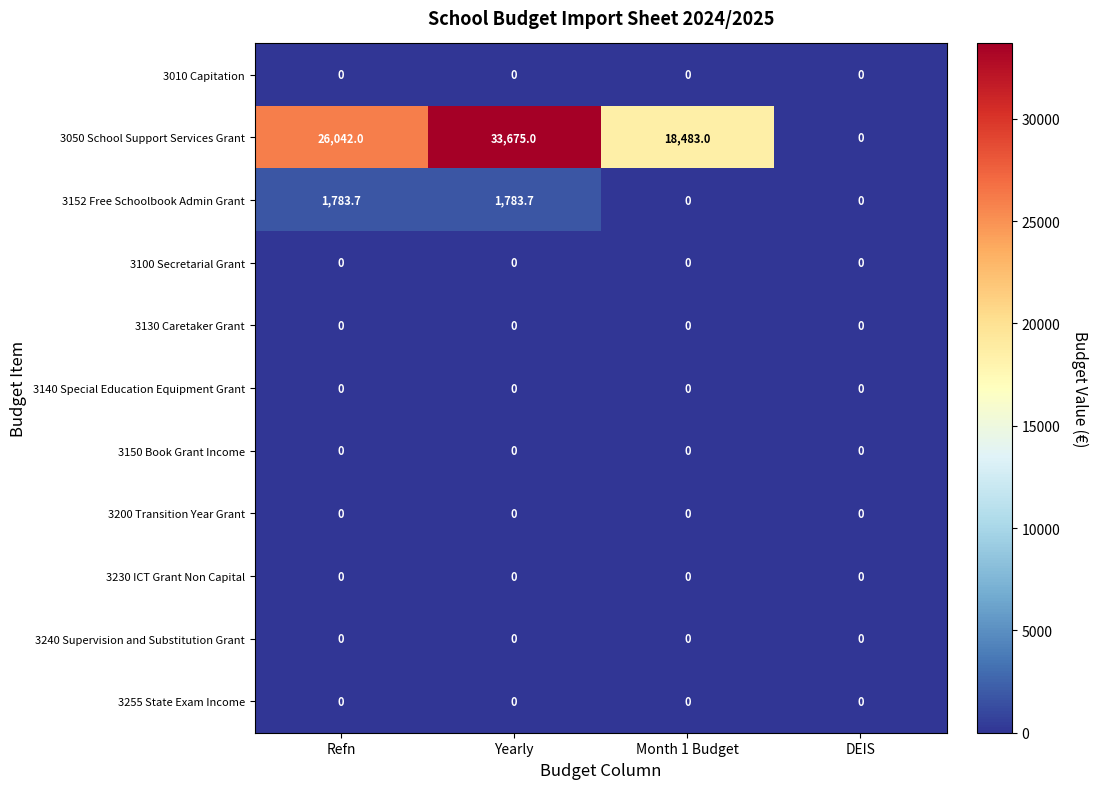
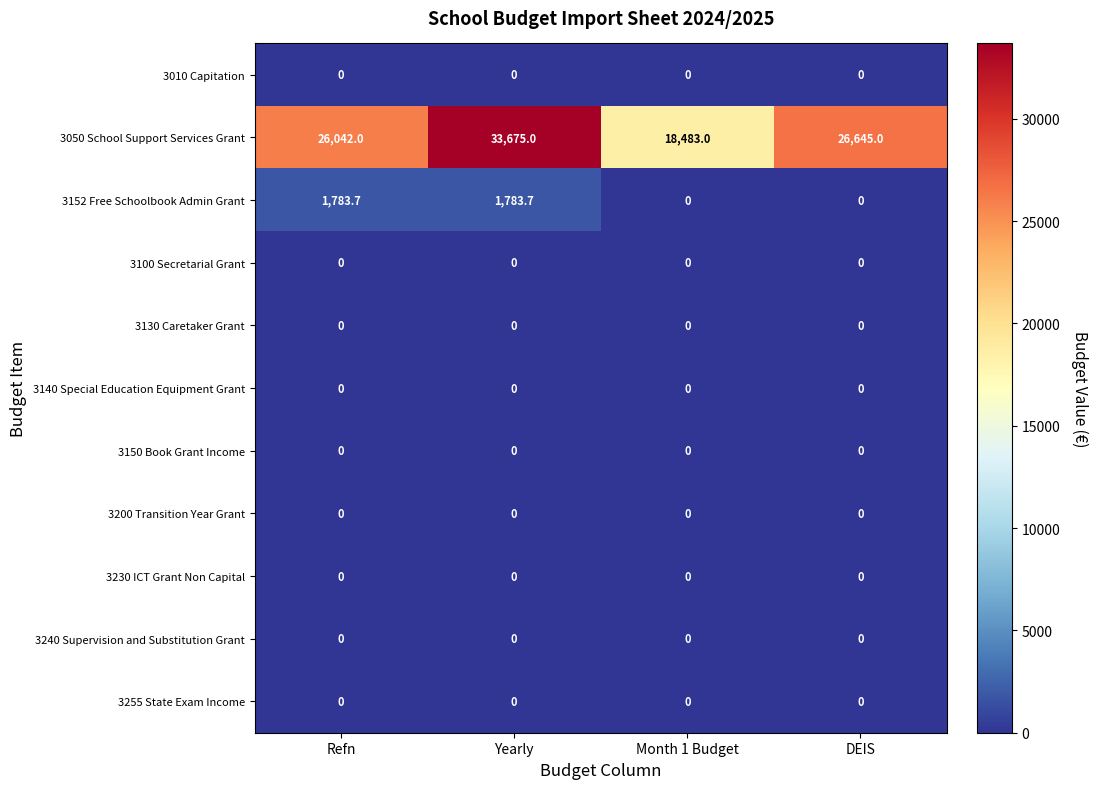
  {
    "3010 Capitation": {
      "Refn": "0",
      "Yearly": "0",
      "Month 1 Budget": "0",
      "DEIS": "0"
    },
    "3050 School Support Services Grant": {
      "Refn": "26,042.0",
      "Yearly": "33,675.0",
      "Month 1 Budget": "18,483.0",
-     "DEIS": "0"
+     "DEIS": "26,645.0"
    },
    "3152 Free Schoolbook Admin Grant": {
      "Refn": "1,783.7",
      "Yearly": "1,783.7",
      "Month 1 Budget": "0",
      "DEIS": "0"
    },
    "3100 Secretarial Grant": {
      "Refn": "0",
      "Yearly": "0",
      "Month 1 Budget": "0",
      "DEIS": "0"
    },
    "3130 Caretaker Grant": {
      "Refn": "0",
      "Yearly": "0",
      "Month 1 Budget": "0",
      "DEIS": "0"
    },
    "3140 Special Education Equipment Grant": {
      "Refn": "0",
      "Yearly": "0",
      "Month 1 Budget": "0",
      "DEIS": "0"
    },
    "3150 Book Grant Income": {
      "Refn": "0",
      "Yearly": "0",
      "Month 1 Budget": "0",
      "DEIS": "0"
    },
    "3200 Transition Year Grant": {
      "Refn": "0",
      "Yearly": "0",
      "Month 1 Budget": "0",
      "DEIS": "0"
    },
    "3230 ICT Grant Non Capital": {
      "Refn": "0",
      "Yearly": "0",
      "Month 1 Budget": "0",
      "DEIS": "0"
    },
    "3240 Supervision and Substitution Grant": {
      "Refn": "0",
      "Yearly": "0",
      "Month 1 Budget": "0",
      "DEIS": "0"
    },
    "3255 State Exam Income": {
      "Refn": "0",
      "Yearly": "0",
      "Month 1 Budget": "0",
      "DEIS": "0"
    }
  }
